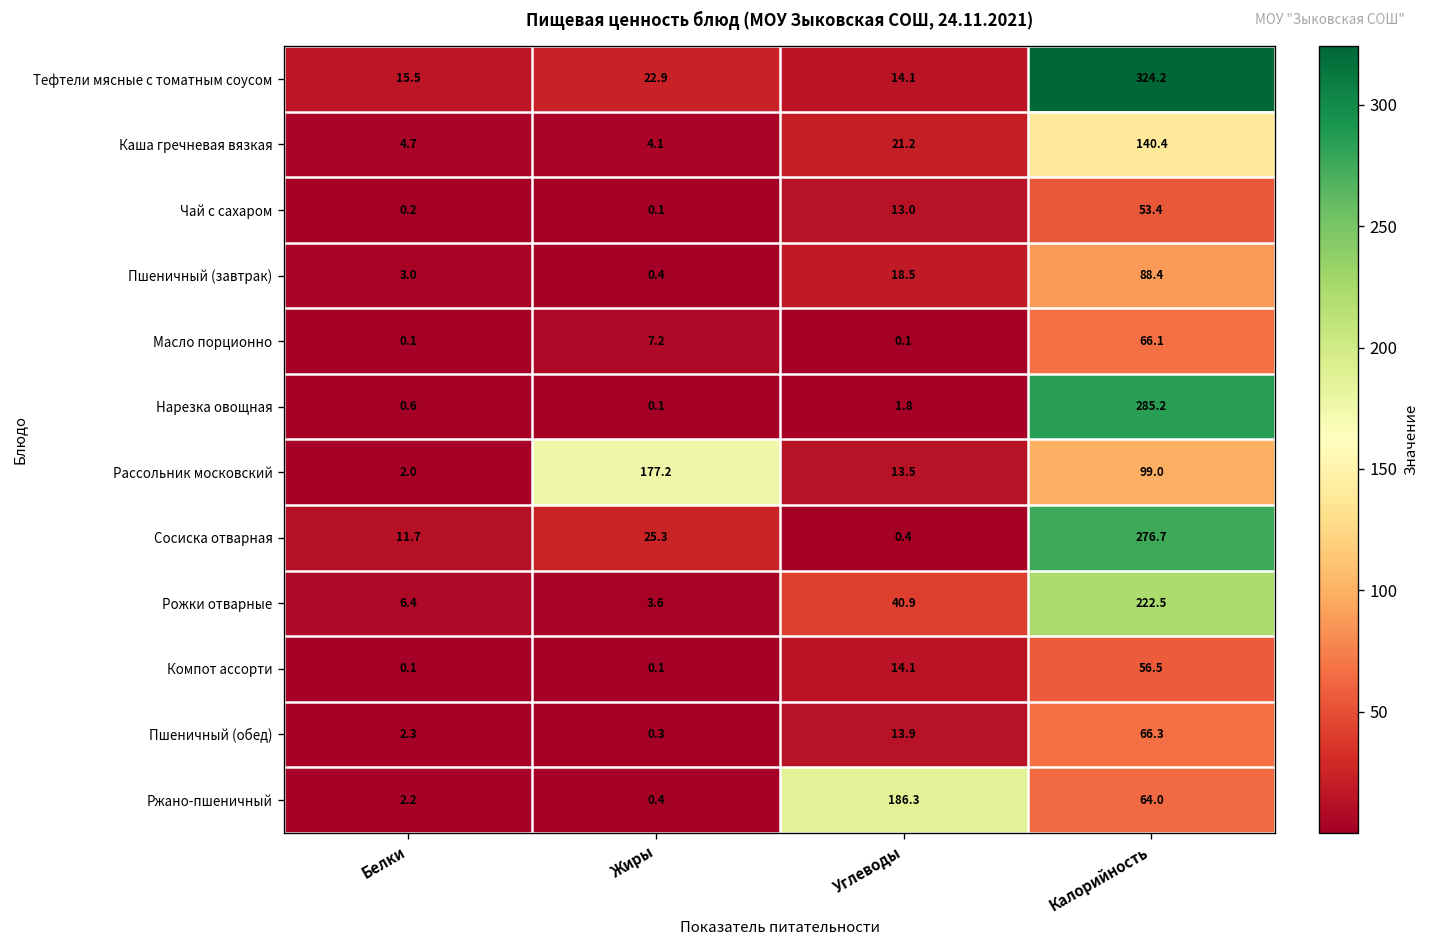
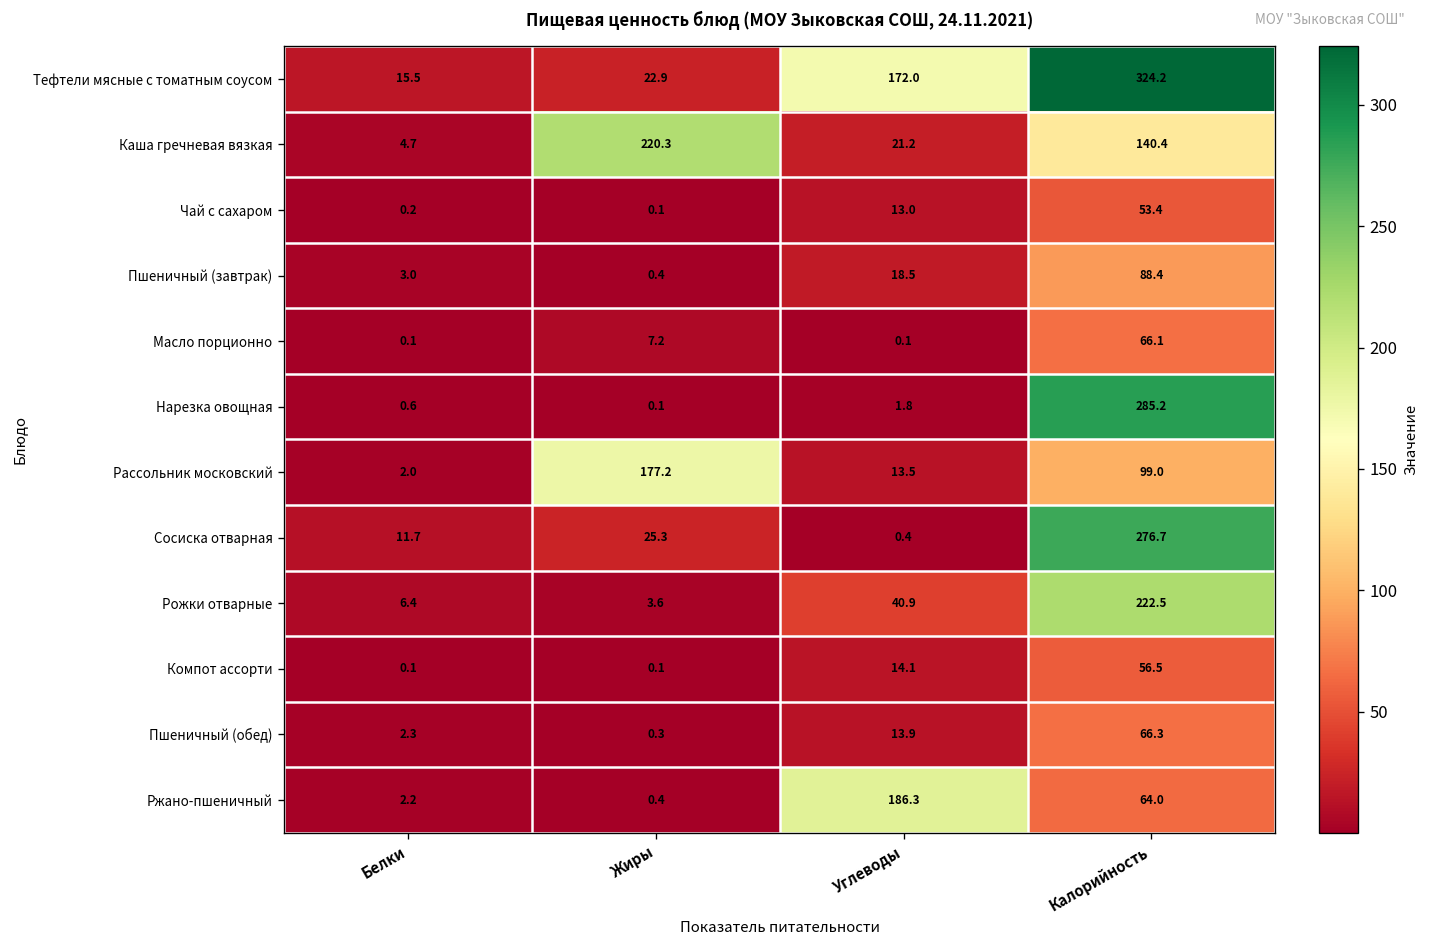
  {
    "Тефтели мясные с томатным соусом": {
      "Белки": 15.5,
      "Жиры": 22.9,
-     "Углеводы": 14.1,
+     "Углеводы": 172.0,
      "Калорийность": 324.2
    },
    "Каша гречневая вязкая": {
      "Белки": 4.7,
-     "Жиры": 4.1,
+     "Жиры": 220.3,
      "Углеводы": 21.2,
      "Калорийность": 140.4
    },
    "Чай с сахаром": {
      "Белки": 0.2,
      "Жиры": 0.1,
      "Углеводы": 13.0,
      "Калорийность": 53.4
    },
    "Пшеничный (завтрак)": {
      "Белки": 3.0,
      "Жиры": 0.4,
      "Углеводы": 18.5,
      "Калорийность": 88.4
    },
    "Масло порционно": {
      "Белки": 0.1,
      "Жиры": 7.2,
      "Углеводы": 0.1,
      "Калорийность": 66.1
    },
    "Нарезка овощная": {
      "Белки": 0.6,
      "Жиры": 0.1,
      "Углеводы": 1.8,
      "Калорийность": 285.2
    },
    "Рассольник московский": {
      "Белки": 2.0,
      "Жиры": 177.2,
      "Углеводы": 13.5,
      "Калорийность": 99.0
    },
    "Сосиска отварная": {
      "Белки": 11.7,
      "Жиры": 25.3,
      "Углеводы": 0.4,
      "Калорийность": 276.7
    },
    "Рожки отварные": {
      "Белки": 6.4,
      "Жиры": 3.6,
      "Углеводы": 40.9,
      "Калорийность": 222.5
    },
    "Компот ассорти": {
      "Белки": 0.1,
      "Жиры": 0.1,
      "Углеводы": 14.1,
      "Калорийность": 56.5
    },
    "Пшеничный (обед)": {
      "Белки": 2.3,
      "Жиры": 0.3,
      "Углеводы": 13.9,
      "Калорийность": 66.3
    },
    "Ржано-пшеничный": {
      "Белки": 2.2,
      "Жиры": 0.4,
      "Углеводы": 186.3,
      "Калорийность": 64.0
    }
  }
